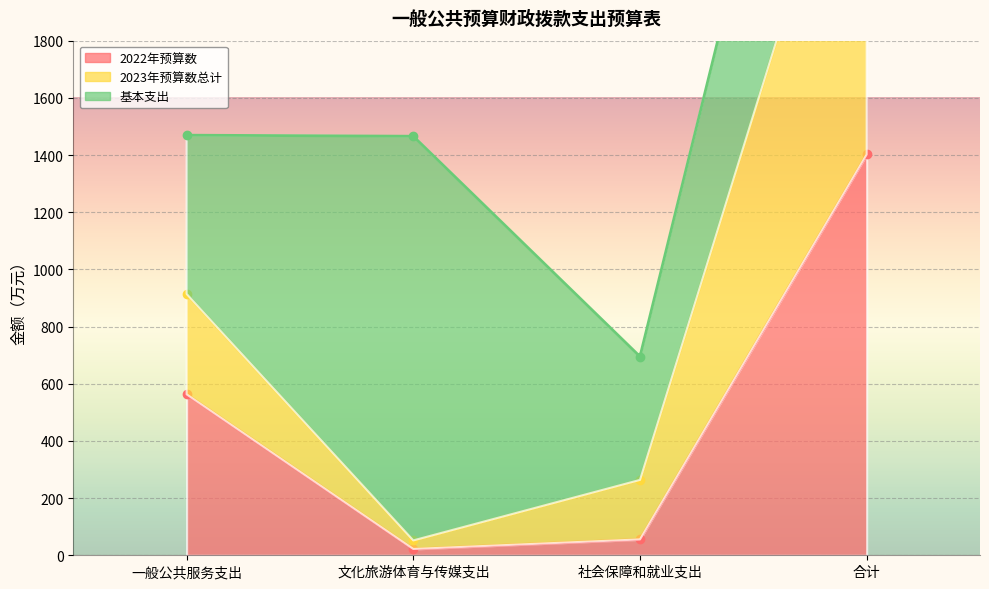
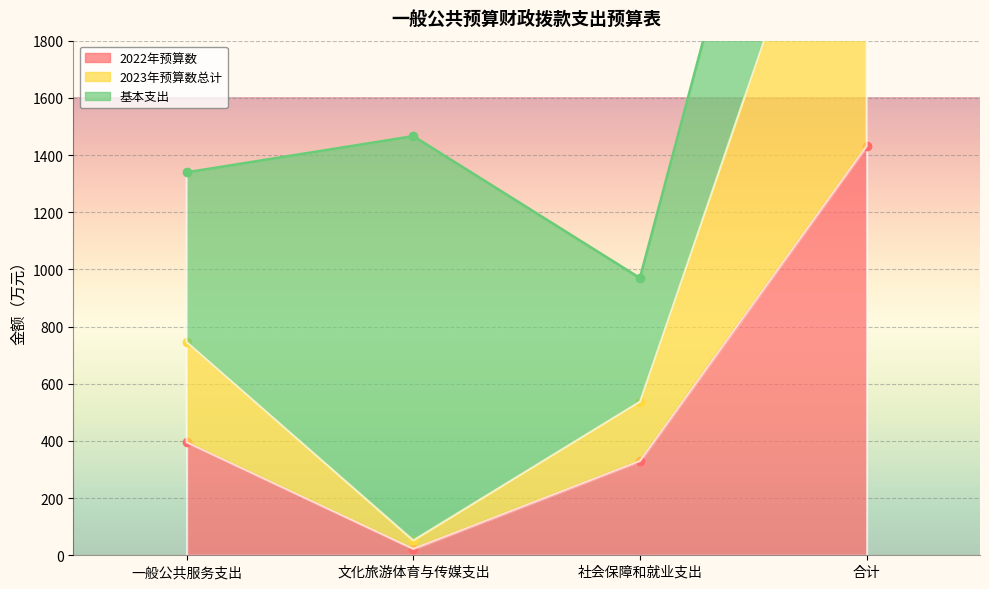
  {
    "2022年预算数": {
-     "一般公共服务支出": 560,
+     "一般公共服务支出": 390,
      "文化旅游体育与传媒支出": 20,
-     "社会保障和就业支出": 60,
-     "合计": 1400
+     "社会保障和就业支出": 330,
+     "合计": 1430
    },
    "2023年预算数总计": {
      "一般公共服务支出": 350,
      "文化旅游体育与传媒支出": 30,
      "社会保障和就业支出": 210
    },
    "基本支出": {
-     "一般公共服务支出": 560,
+     "一般公共服务支出": 590,
      "文化旅游体育与传媒支出": 1410,
      "社会保障和就业支出": 430
    }
  }
